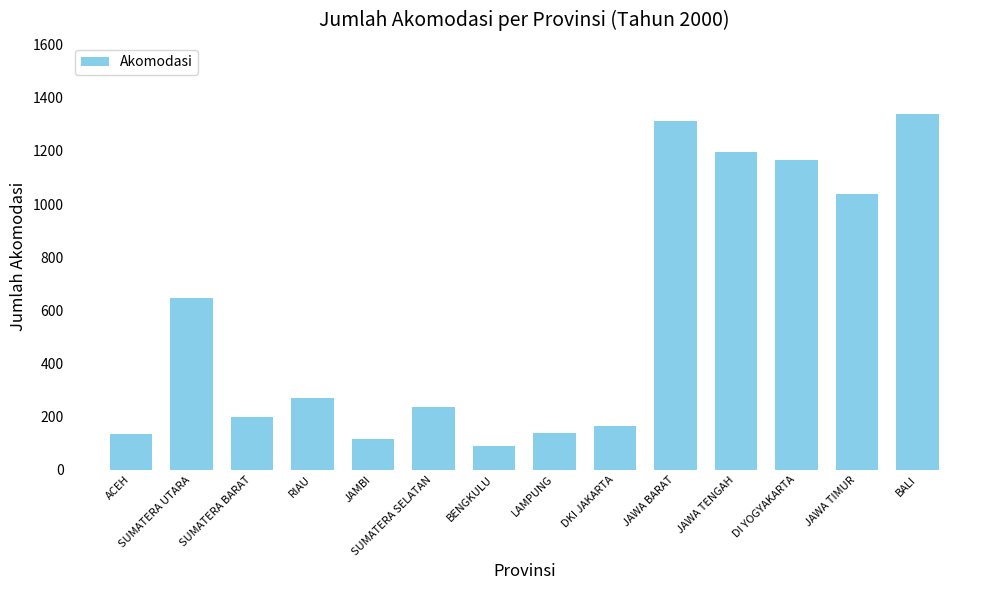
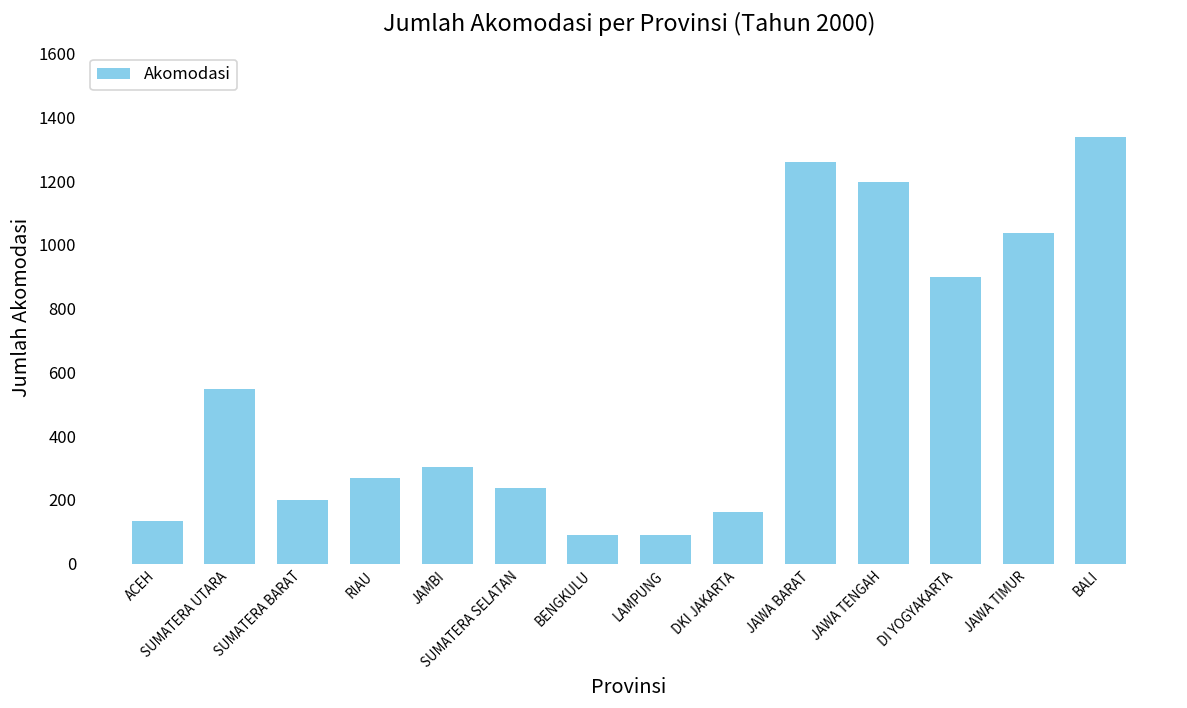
  {
    "ACEH": 140,
-   "SUMATERA UTARA": 650,
+   "SUMATERA UTARA": 550,
    "SUMATERA BARAT": 200,
    "RIAU": 270,
-   "JAMBI": 120,
+   "JAMBI": 300,
    "SUMATERA SELATAN": 240,
    "BENGKULU": 90,
-   "LAMPUNG": 140,
+   "LAMPUNG": 90,
    "DKI JAKARTA": 160,
-   "JAWA BARAT": 1310,
+   "JAWA BARAT": 1260,
    "JAWA TENGAH": 1200,
-   "DI YOGYAKARTA": 1170,
+   "DI YOGYAKARTA": 900,
    "JAWA TIMUR": 1040,
    "BALI": 1340
  }
